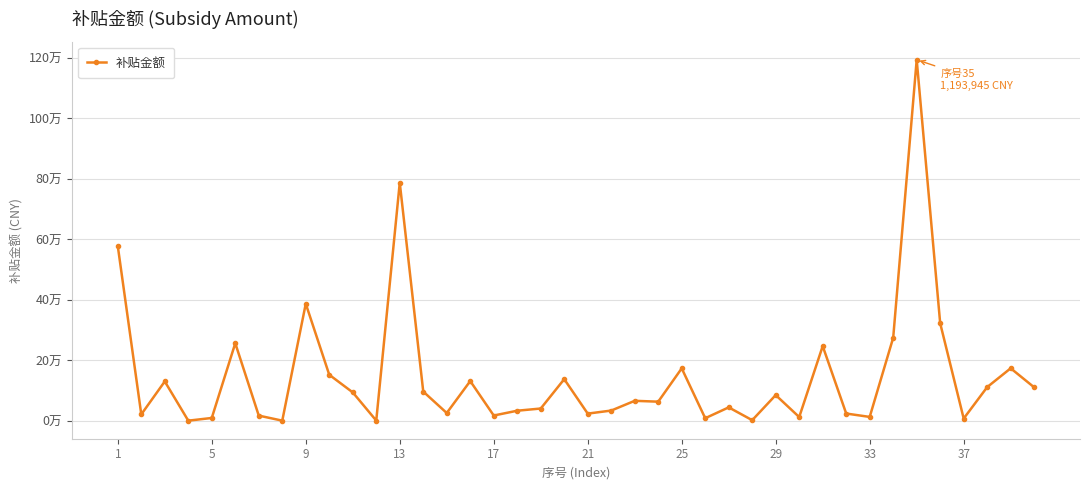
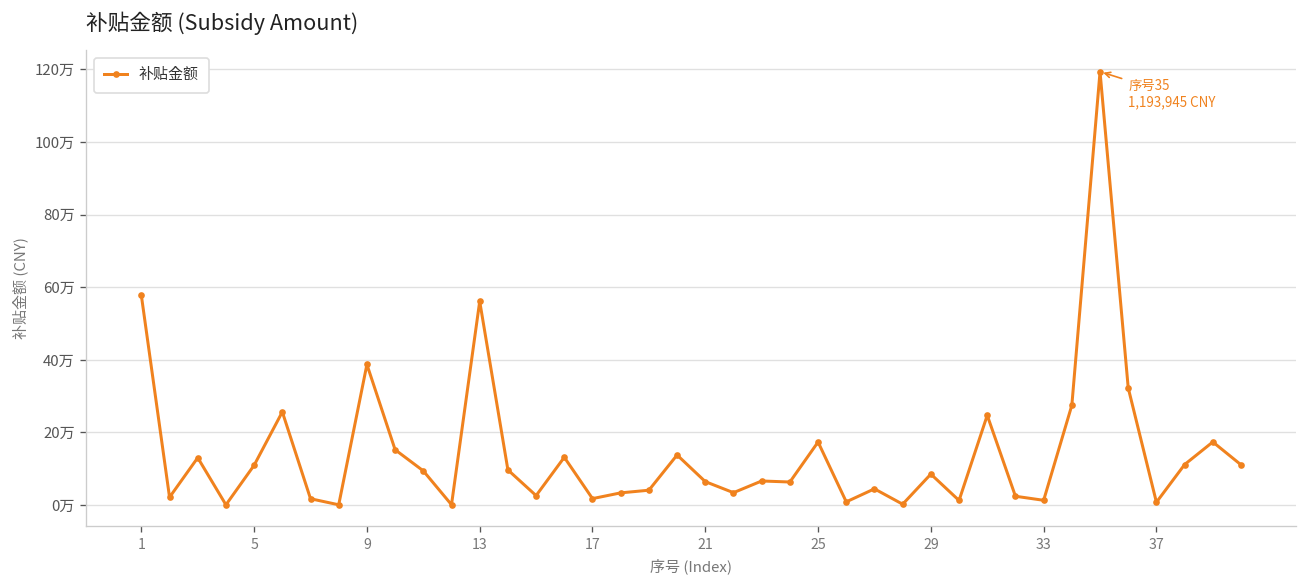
  {
    "1": "58万",
-   "5": "1万",
+   "5": "11万",
    "9": "39万",
-   "13": "79万",
+   "13": "56万",
    "17": "2万",
-   "21": "2万",
+   "21": "6万",
    "25": "17万",
    "29": "9万",
    "33": "1万",
    "37": "1万"
  }
